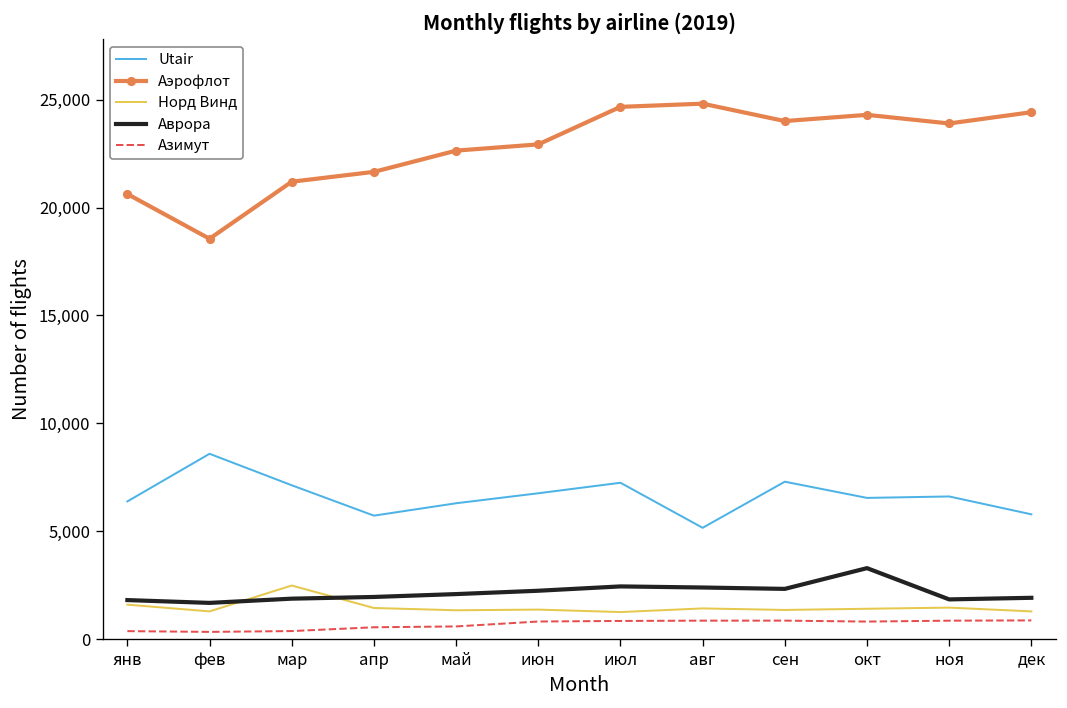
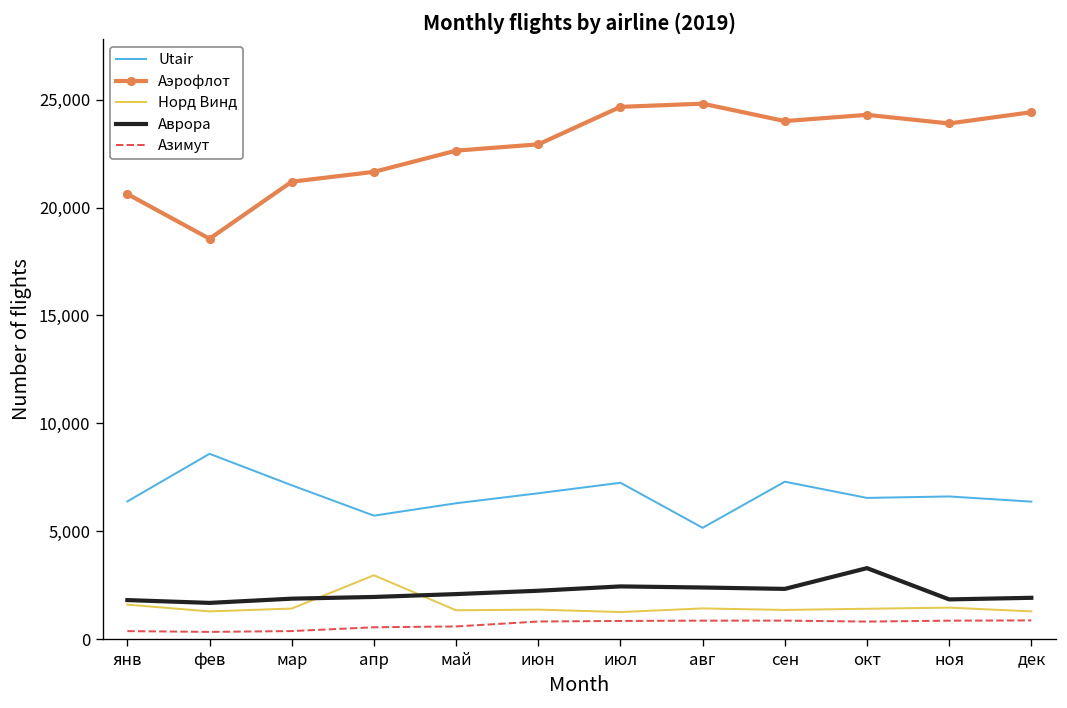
  {
    "Utair": {
      "янв": "6,400",
      "фев": "8,600",
      "мар": "7,100",
      "апр": "5,700",
      "май": "6,300",
      "июн": "6,800",
      "июл": "7,200",
      "авг": "5,200",
      "сен": "7,300",
      "окт": "6,500",
      "ноя": "6,600",
-     "дек": "5,800"
+     "дек": "6,400"
    },
    "Норд Винд": {
      "янв": "1,600",
      "фев": "1,300",
-     "мар": "2,500",
-     "апр": "1,400",
+     "мар": "1,400",
+     "апр": "3,000",
      "май": "1,300",
      "июн": "1,400",
      "июл": "1,300",
      "авг": "1,400",
      "сен": "1,300",
      "окт": "1,400",
      "ноя": "1,500",
      "дек": "1,300"
    },
    "Аврора": {
      "янв": "1,800",
      "фев": "1,700",
      "мар": "1,900",
      "апр": "2,000",
      "май": "2,100",
      "июн": "2,200",
      "июл": "2,400",
      "авг": "2,400",
      "сен": "2,300",
      "окт": "3,300",
      "ноя": "1,800",
      "дек": "1,900"
    }
  }
